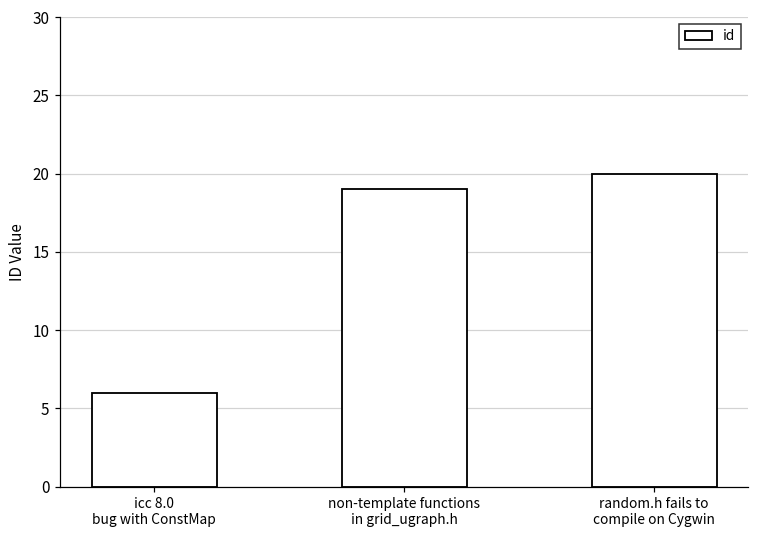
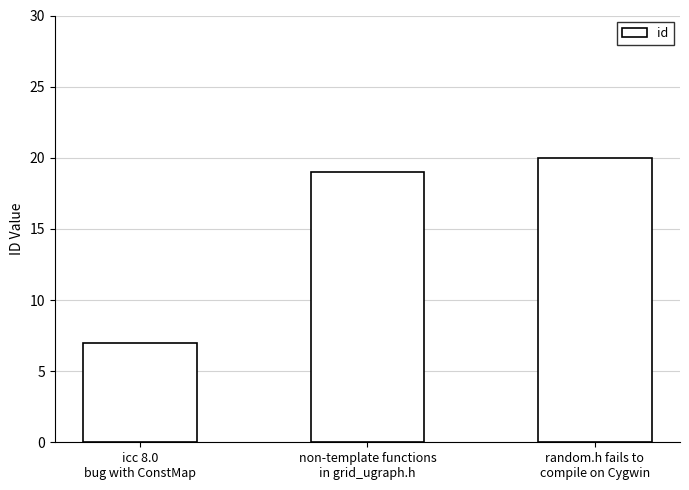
  {
-   "icc 8.0 bug with ConstMap": 6,
+   "icc 8.0 bug with ConstMap": 7,
    "non-template functions in grid_ugraph.h": 19,
    "random.h fails to compile on Cygwin": 20
  }
